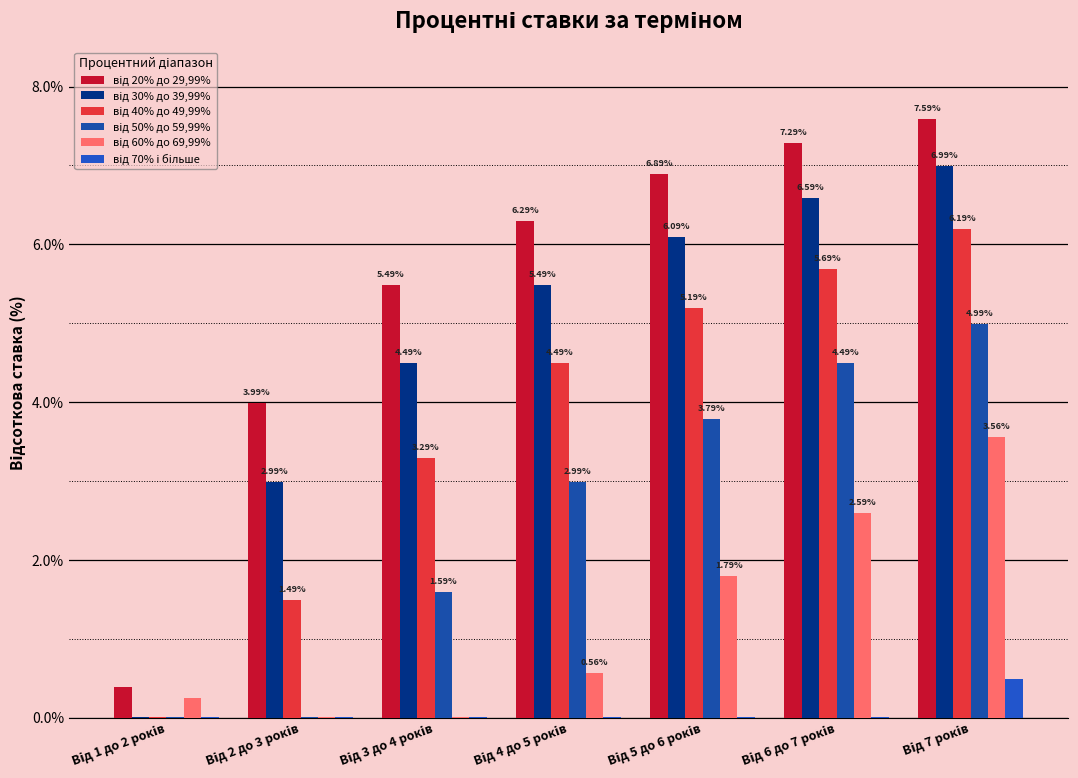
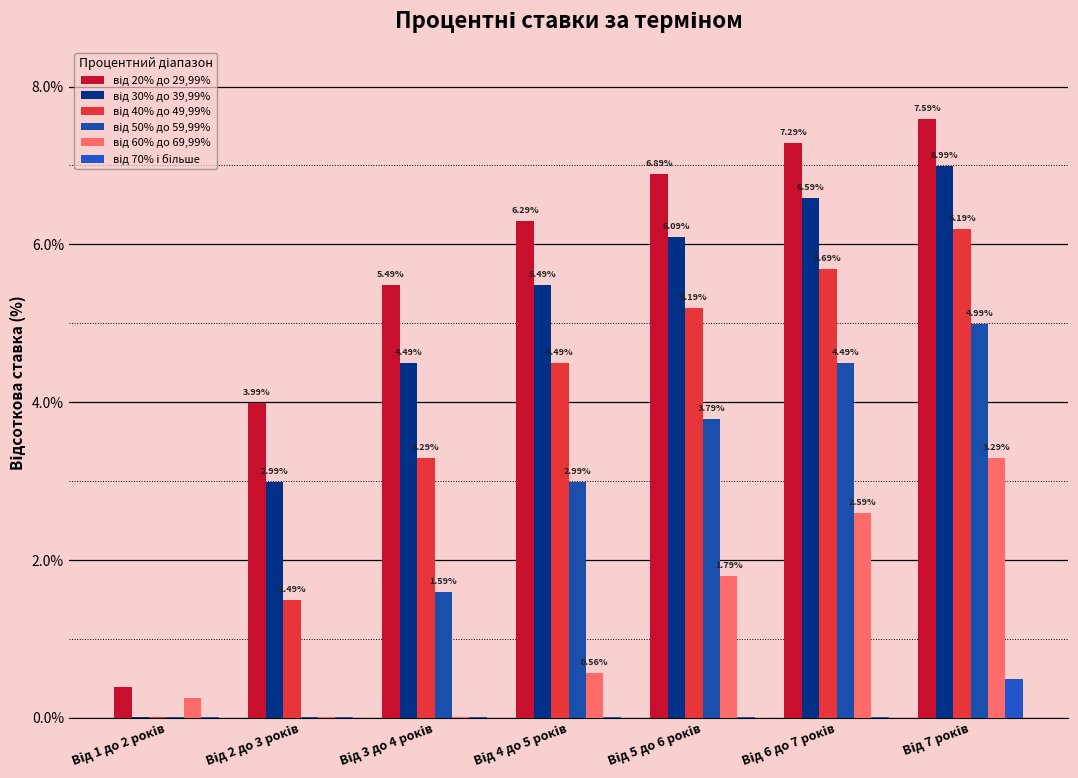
  {
    "від 60% до 69,99%": {
      "Від 4 до 5 років": "0.56%",
      "Від 5 до 6 років": "1.79%",
      "Від 6 до 7 років": "2.59%",
-     "Від 7 років": "3.56%"
+     "Від 7 років": "3.29%"
    }
  }
